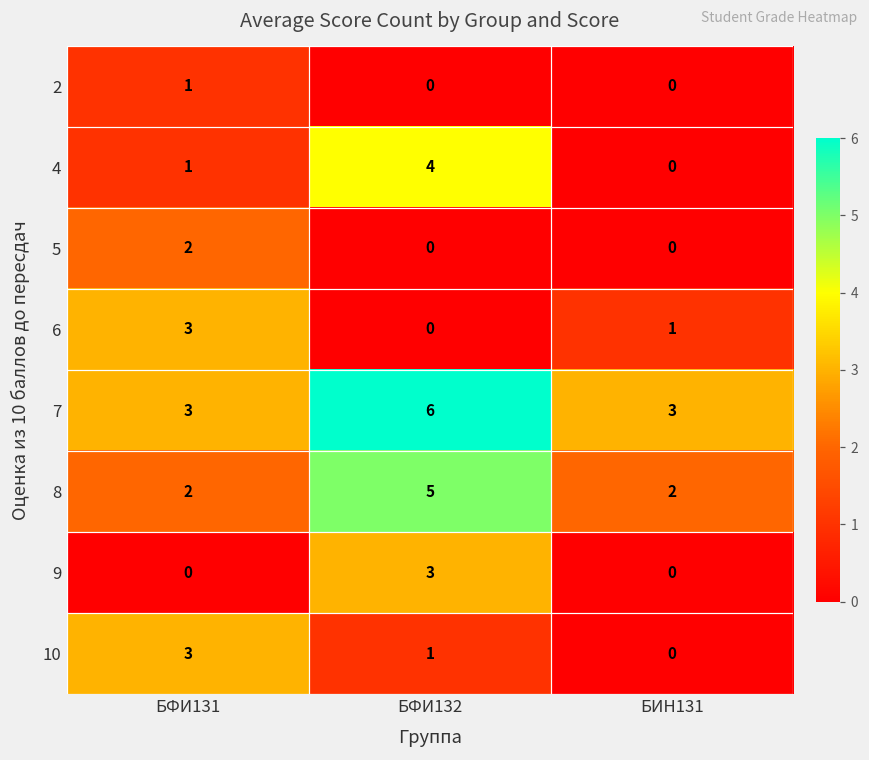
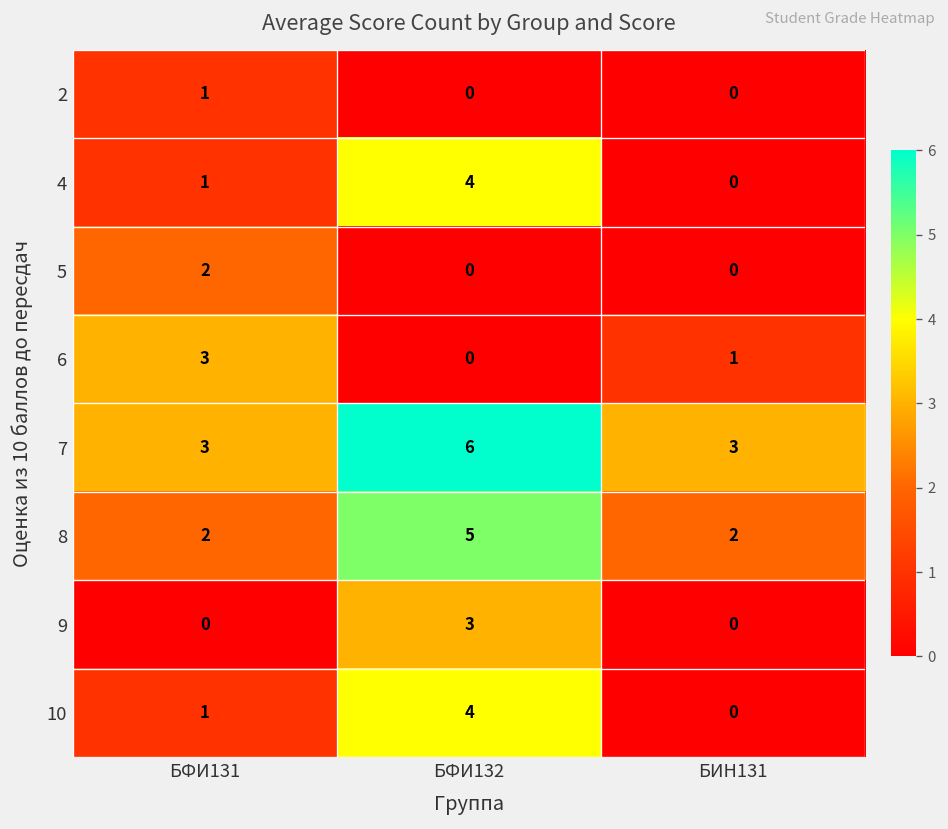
  {
    "2": {
      "БФИ131": 1,
      "БФИ132": 0,
      "БИН131": 0
    },
    "4": {
      "БФИ131": 1,
      "БФИ132": 4,
      "БИН131": 0
    },
    "5": {
      "БФИ131": 2,
      "БФИ132": 0,
      "БИН131": 0
    },
    "6": {
      "БФИ131": 3,
      "БФИ132": 0,
      "БИН131": 1
    },
    "7": {
      "БФИ131": 3,
      "БФИ132": 6,
      "БИН131": 3
    },
    "8": {
      "БФИ131": 2,
      "БФИ132": 5,
      "БИН131": 2
    },
    "9": {
      "БФИ131": 0,
      "БФИ132": 3,
      "БИН131": 0
    },
    "10": {
-     "БФИ131": 3,
-     "БФИ132": 1,
+     "БФИ131": 1,
+     "БФИ132": 4,
      "БИН131": 0
    }
  }
